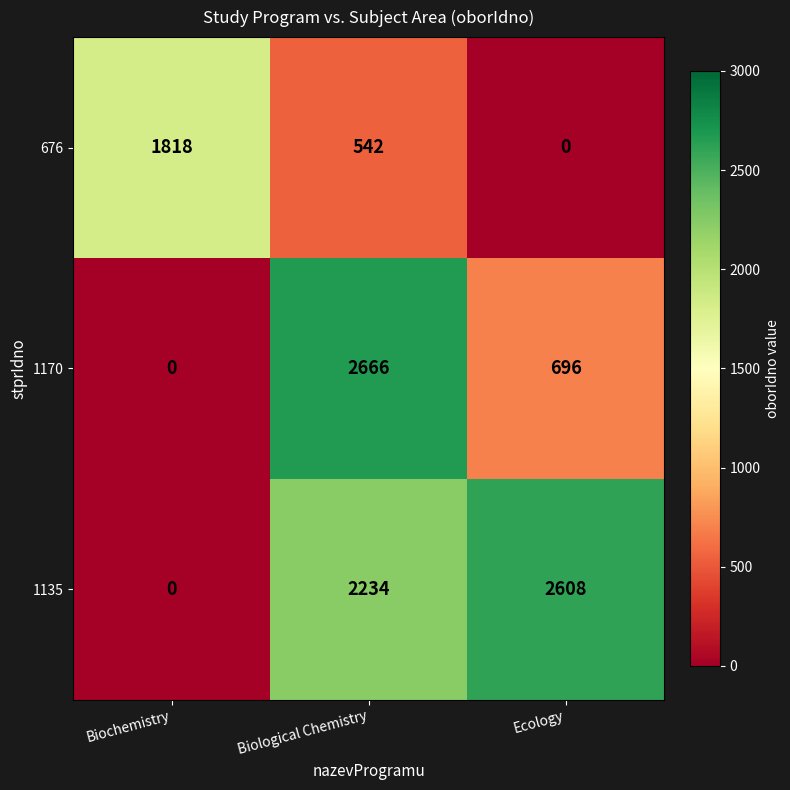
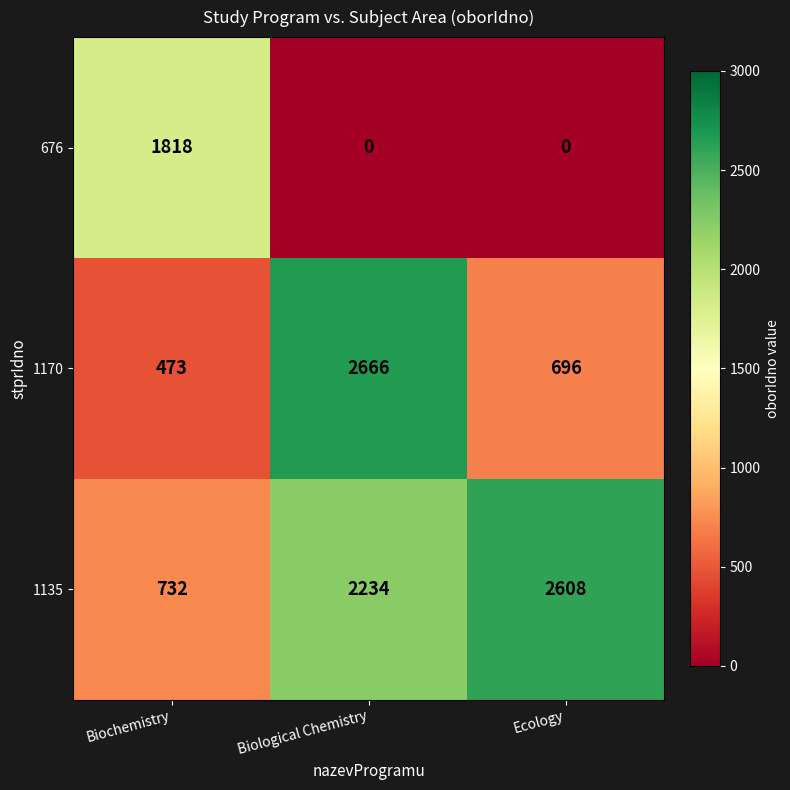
  {
    "676": {
      "Biochemistry": 1818,
-     "Biological Chemistry": 542,
+     "Biological Chemistry": 0,
      "Ecology": 0
    },
    "1170": {
-     "Biochemistry": 0,
+     "Biochemistry": 473,
      "Biological Chemistry": 2666,
      "Ecology": 696
    },
    "1135": {
-     "Biochemistry": 0,
+     "Biochemistry": 732,
      "Biological Chemistry": 2234,
      "Ecology": 2608
    }
  }
